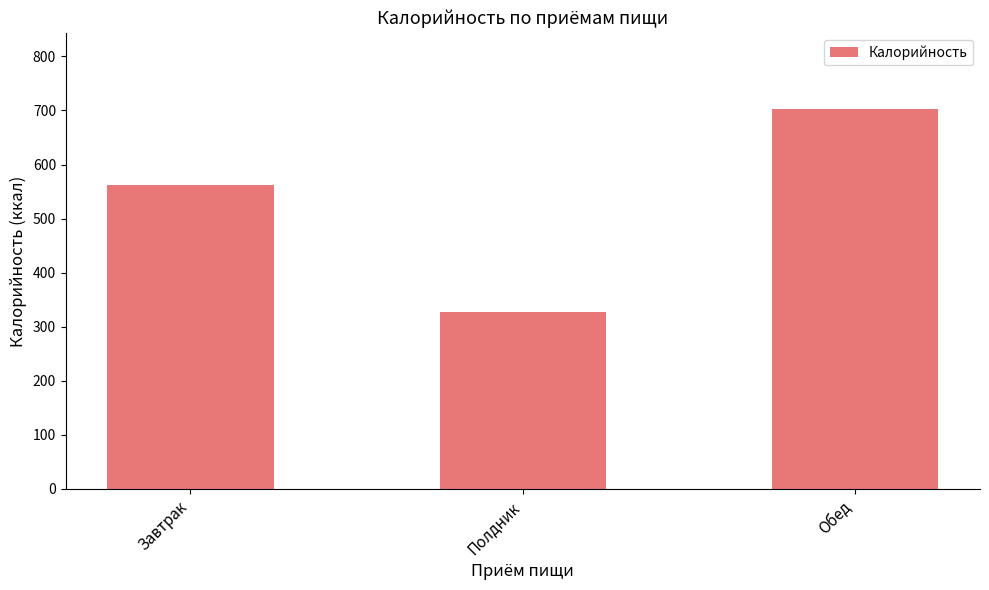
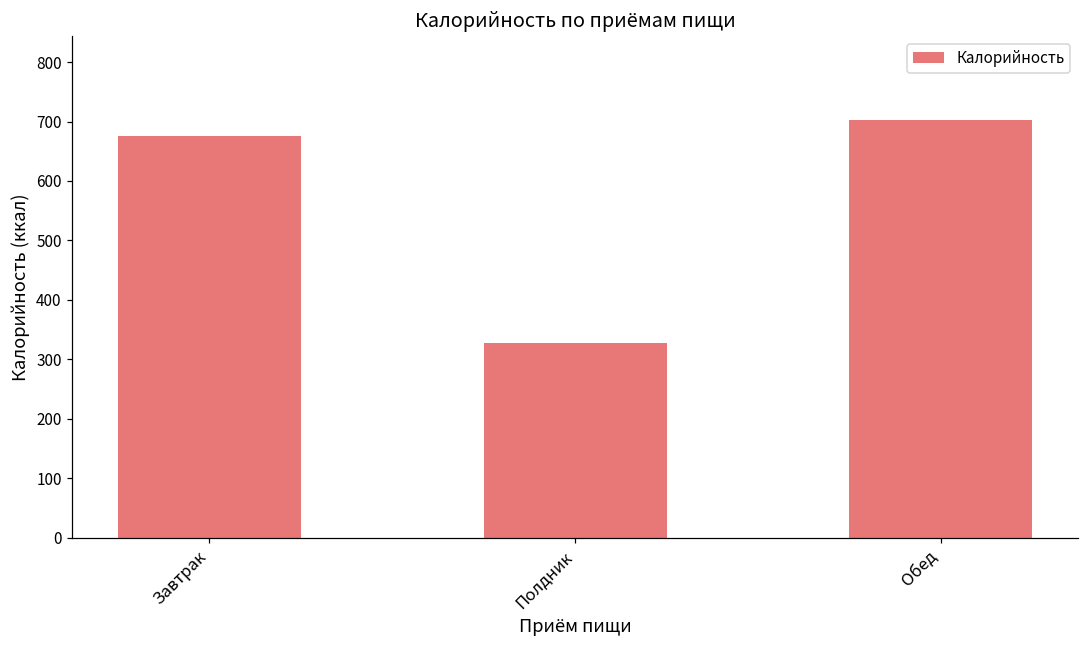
  {
-   "Завтрак": 560,
+   "Завтрак": 680,
    "Полдник": 330,
    "Обед": 700
  }
